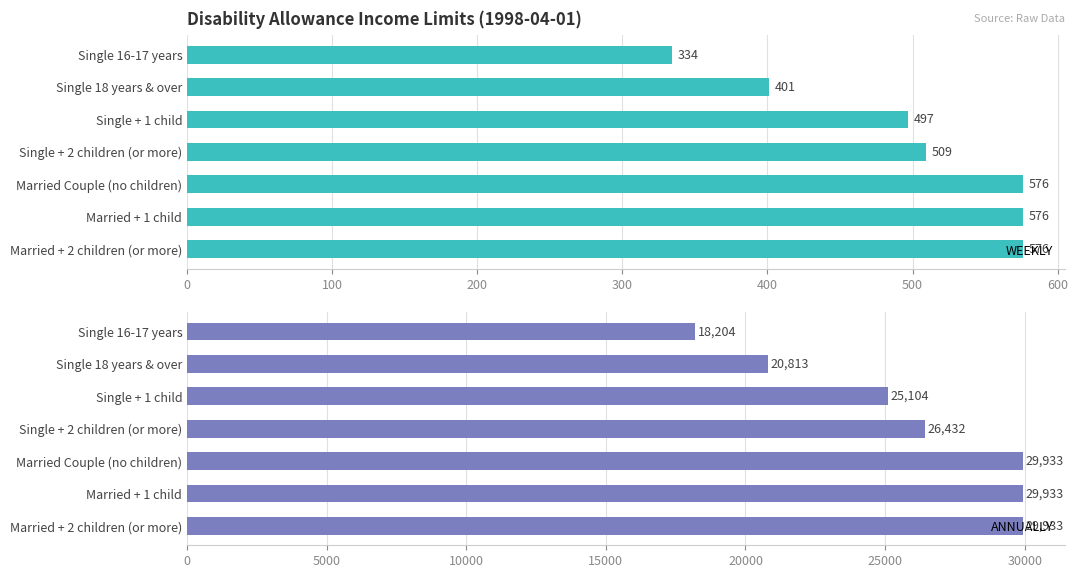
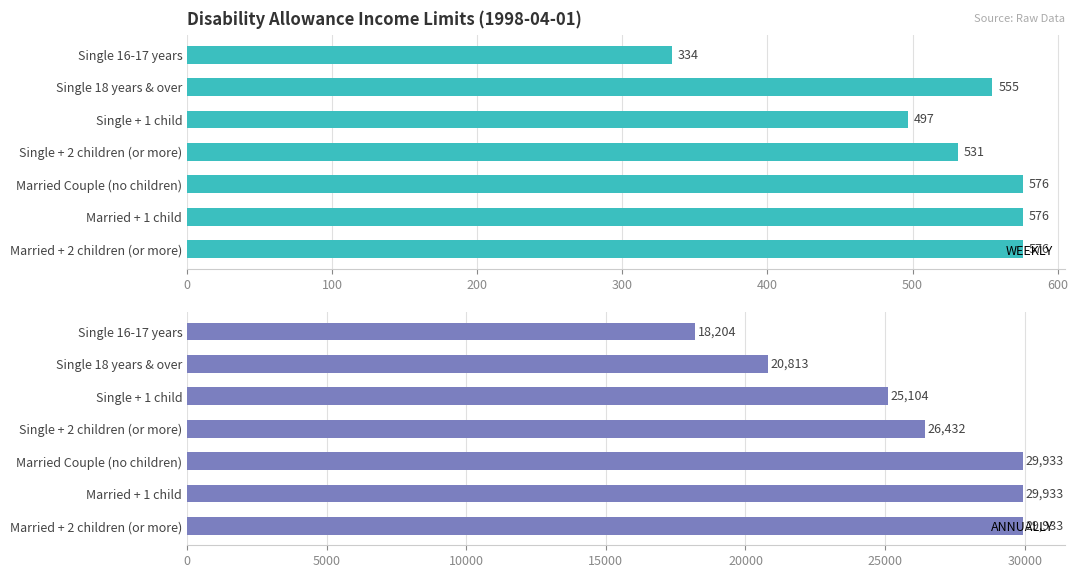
  {
    "Disability Allowance Income Limits (1998-04-01)": {
      "Single 16-17 years": 334,
-     "Single 18 years & over": 401,
+     "Single 18 years & over": 555,
      "Single + 1 child": 497,
-     "Single + 2 children (or more)": 509,
+     "Single + 2 children (or more)": 531,
      "Married Couple (no children)": 576,
      "Married + 1 child": 576,
      "Married + 2 children (or more)": 576
    }
  }
